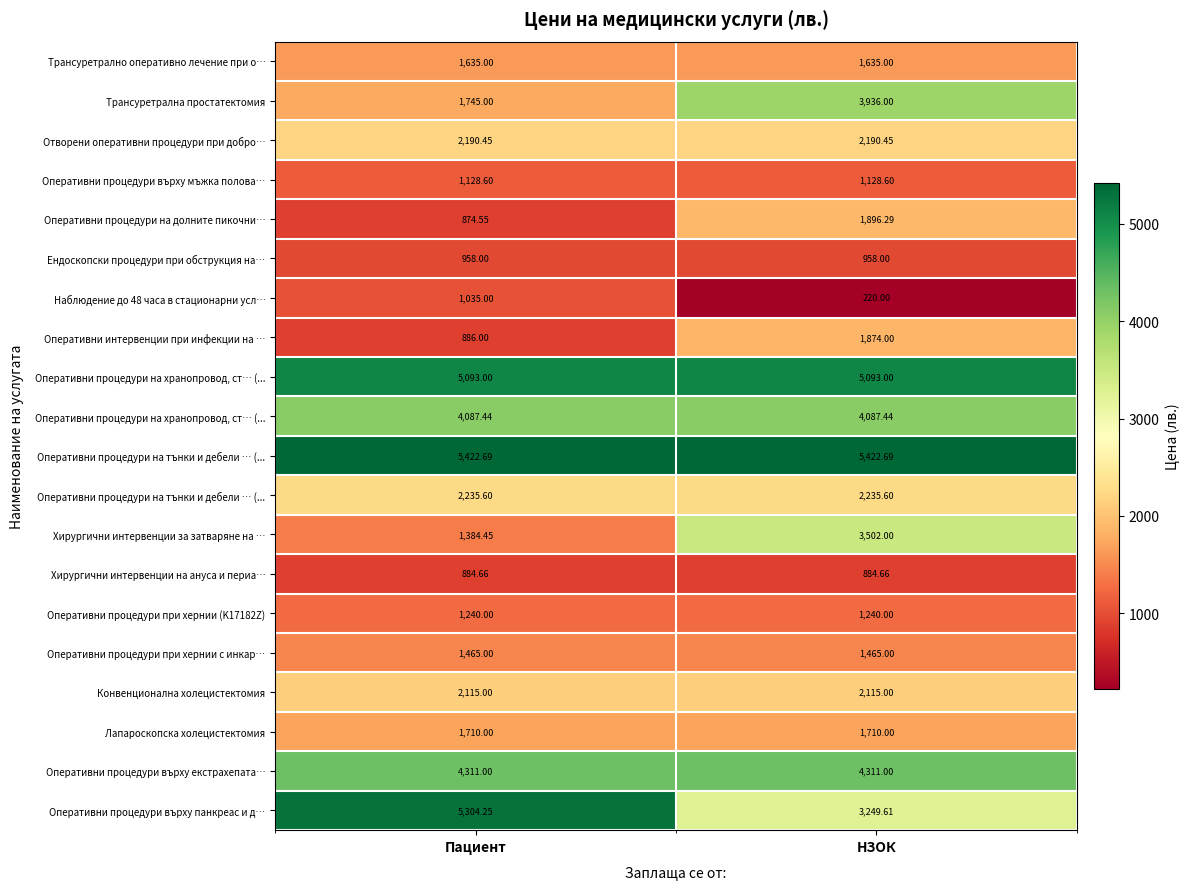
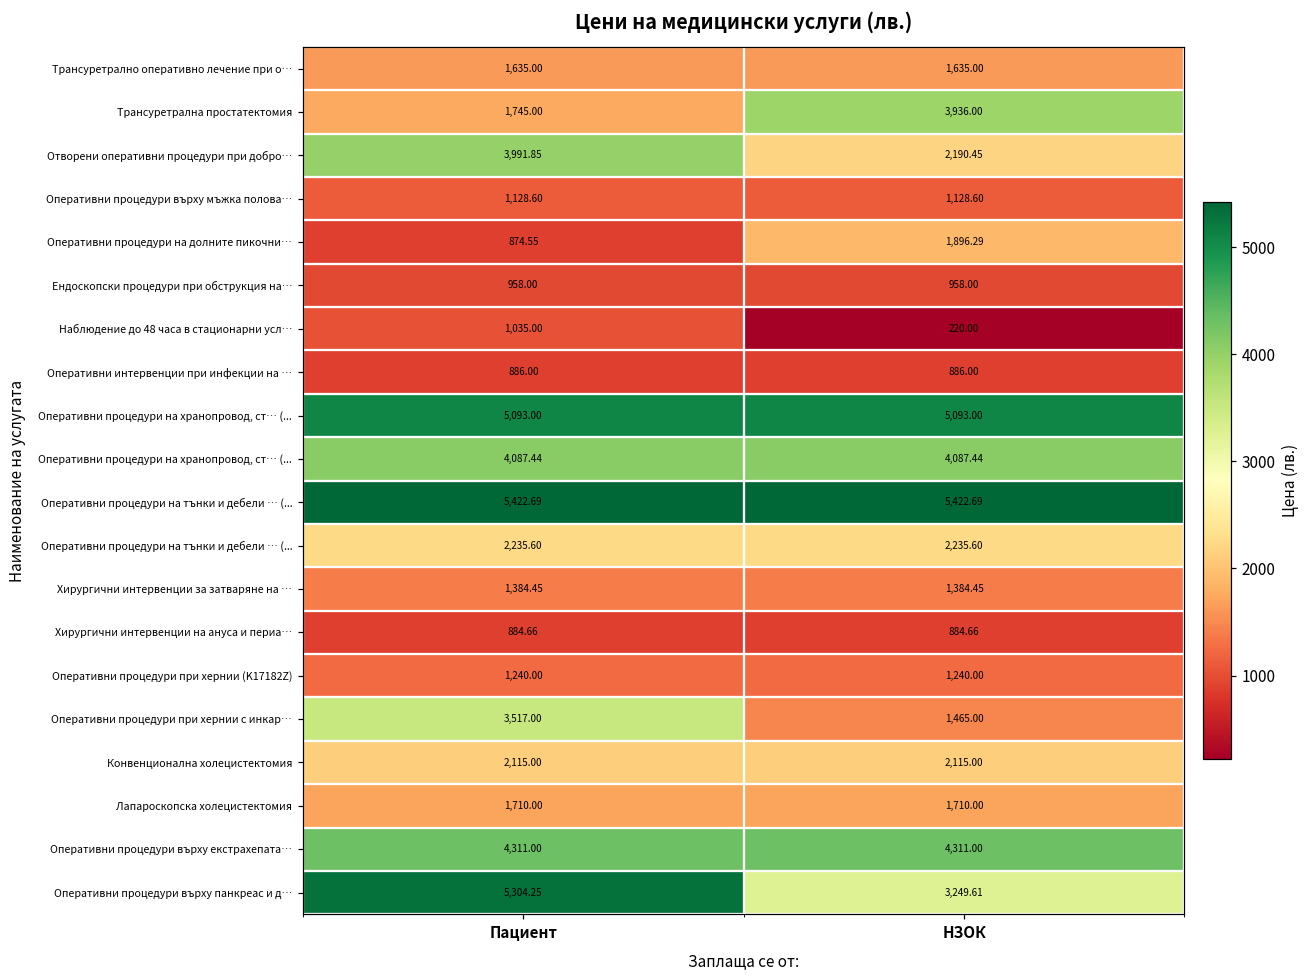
  {
    "Трансуретрално оперативно лечение при о…": {
      "Пациент": "1,635.00",
      "НЗОК": "1,635.00"
    },
    "Трансуретрална простатектомия": {
      "Пациент": "1,745.00",
      "НЗОК": "3,936.00"
    },
    "Отворени оперативни процедури при добро…": {
-     "Пациент": "2,190.45",
+     "Пациент": "3,991.85",
      "НЗОК": "2,190.45"
    },
    "Оперативни процедури върху мъжка полова…": {
      "Пациент": "1,128.60",
      "НЗОК": "1,128.60"
    },
    "Оперативни процедури на долните пикочни…": {
      "Пациент": "874.55",
      "НЗОК": "1,896.29"
    },
    "Ендоскопски процедури при обструкция на…": {
      "Пациент": "958.00",
      "НЗОК": "958.00"
    },
    "Наблюдение до 48 часа в стационарни усл…": {
      "Пациент": "1,035.00",
      "НЗОК": "220.00"
    },
    "Оперативни интервенции при инфекции на …": {
      "Пациент": "886.00",
-     "НЗОК": "1,874.00"
+     "НЗОК": "886.00"
    },
    "Хирургични интервенции за затваряне на …": {
      "Пациент": "1,384.45",
-     "НЗОК": "3,502.00"
+     "НЗОК": "1,384.45"
    },
    "Хирургични интервенции на ануса и периа…": {
      "Пациент": "884.66",
      "НЗОК": "884.66"
    },
    "Оперативни процедури при хернии (K17182Z)": {
      "Пациент": "1,240.00",
      "НЗОК": "1,240.00"
    },
    "Оперативни процедури при хернии с инкар…": {
-     "Пациент": "1,465.00",
+     "Пациент": "3,517.00",
      "НЗОК": "1,465.00"
    },
    "Конвенционална холецистектомия": {
      "Пациент": "2,115.00",
      "НЗОК": "2,115.00"
    },
    "Лапароскопска холецистектомия": {
      "Пациент": "1,710.00",
      "НЗОК": "1,710.00"
    },
    "Оперативни процедури върху екстрахепата…": {
      "Пациент": "4,311.00",
      "НЗОК": "4,311.00"
    },
    "Оперативни процедури върху панкреас и д…": {
      "Пациент": "5,304.25",
      "НЗОК": "3,249.61"
    }
  }
